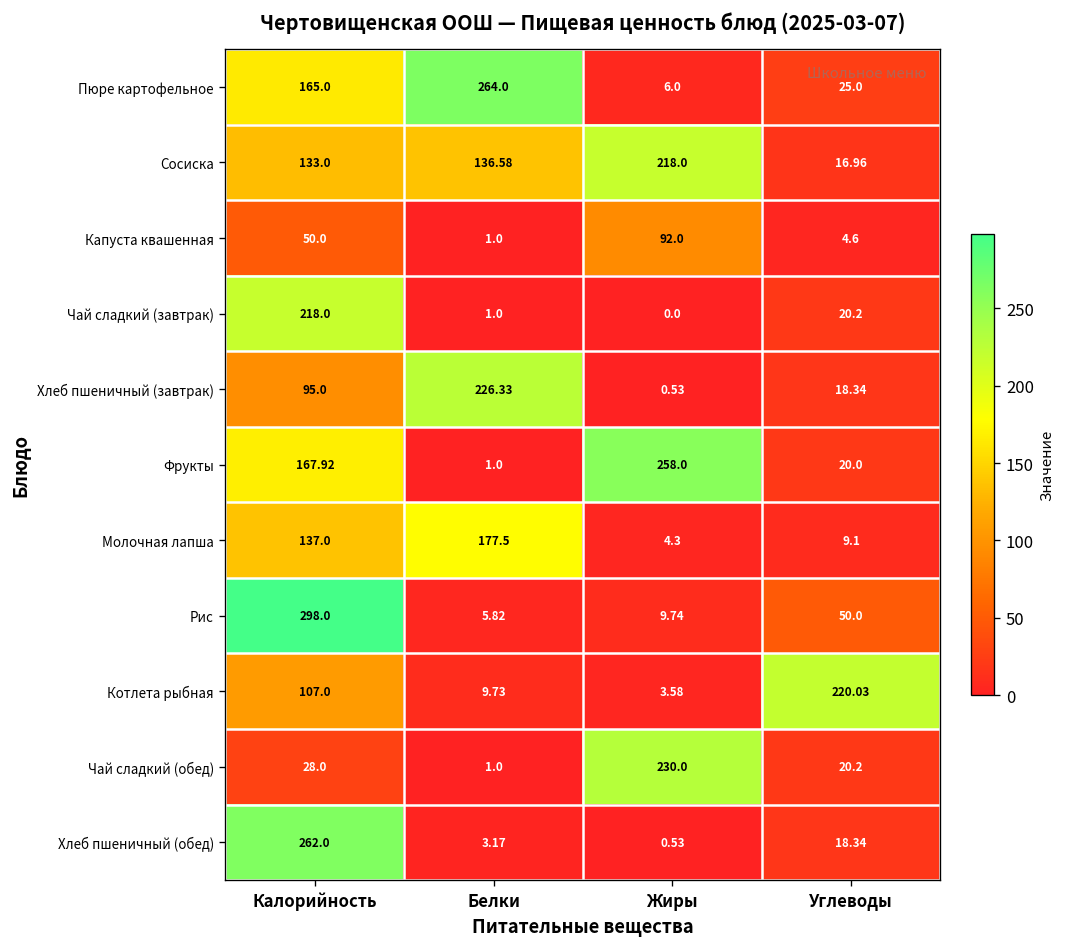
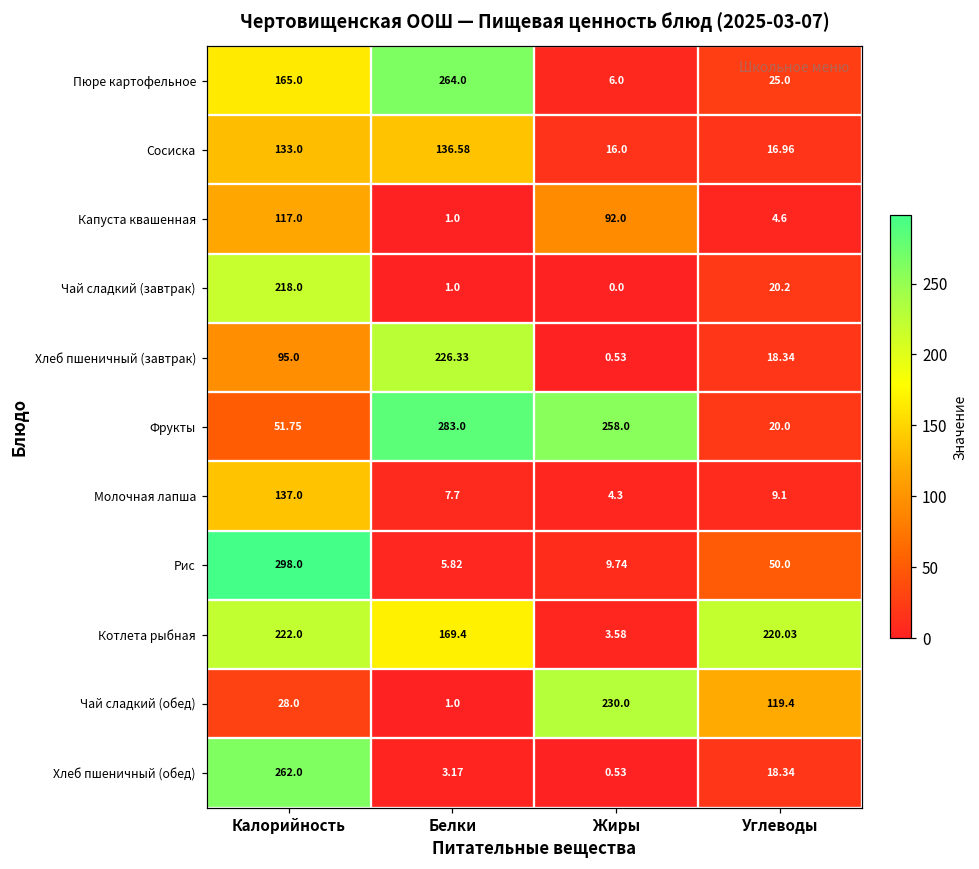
  {
    "Пюре картофельное": {
      "Калорийность": 165.0,
      "Белки": 264.0,
      "Жиры": 6.0
    },
    "Сосиска": {
      "Калорийность": 133.0,
      "Белки": 136.58,
-     "Жиры": 218.0,
+     "Жиры": 16.0,
      "Углеводы": 16.96
    },
    "Капуста квашенная": {
-     "Калорийность": 50.0,
+     "Калорийность": 117.0,
      "Белки": 1.0,
      "Жиры": 92.0,
      "Углеводы": 4.6
    },
    "Чай сладкий (завтрак)": {
      "Калорийность": 218.0,
      "Белки": 1.0,
      "Жиры": 0.0,
      "Углеводы": 20.2
    },
    "Хлеб пшеничный (завтрак)": {
      "Калорийность": 95.0,
      "Белки": 226.33,
      "Жиры": 0.53,
      "Углеводы": 18.34
    },
    "Фрукты": {
-     "Калорийность": 167.92,
-     "Белки": 1.0,
+     "Калорийность": 51.75,
+     "Белки": 283.0,
      "Жиры": 258.0,
      "Углеводы": 20.0
    },
    "Молочная лапша": {
      "Калорийность": 137.0,
-     "Белки": 177.5,
+     "Белки": 7.7,
      "Жиры": 4.3,
      "Углеводы": 9.1
    },
    "Рис": {
      "Калорийность": 298.0,
      "Белки": 5.82,
      "Жиры": 9.74,
      "Углеводы": 50.0
    },
    "Котлета рыбная": {
-     "Калорийность": 107.0,
-     "Белки": 9.73,
+     "Калорийность": 222.0,
+     "Белки": 169.4,
      "Жиры": 3.58,
      "Углеводы": 220.03
    },
    "Чай сладкий (обед)": {
      "Калорийность": 28.0,
      "Белки": 1.0,
      "Жиры": 230.0,
-     "Углеводы": 20.2
+     "Углеводы": 119.4
    },
    "Хлеб пшеничный (обед)": {
      "Калорийность": 262.0,
      "Белки": 3.17,
      "Жиры": 0.53,
      "Углеводы": 18.34
    }
  }
